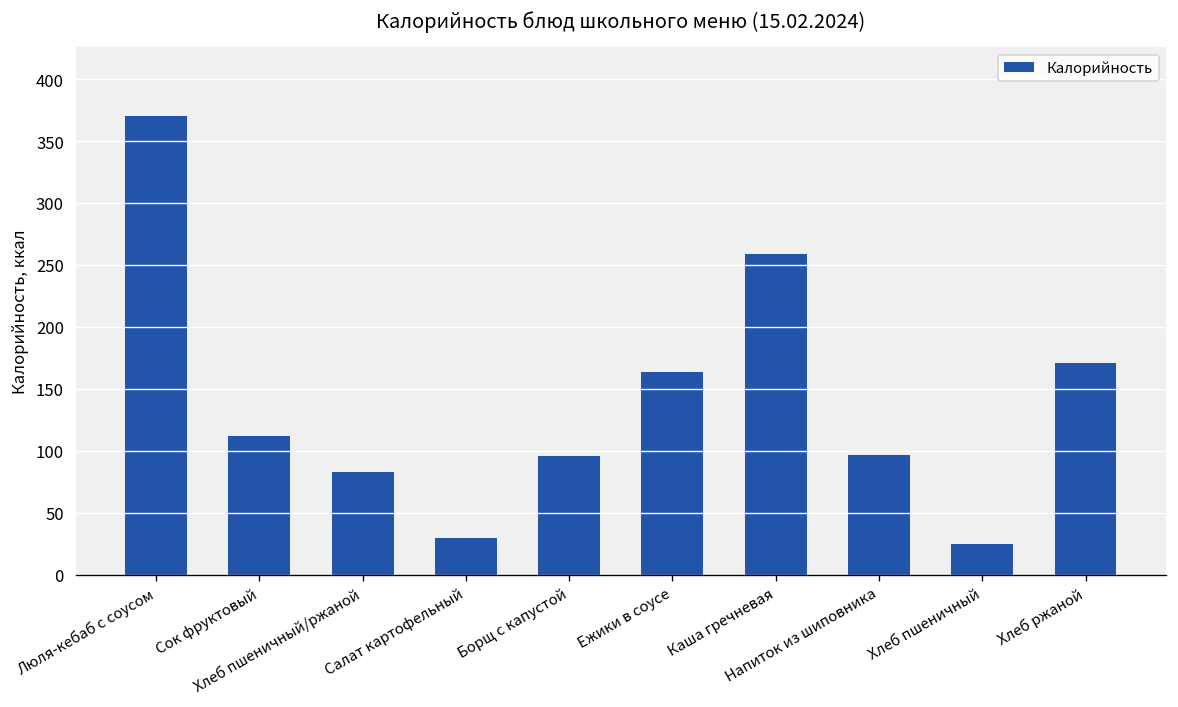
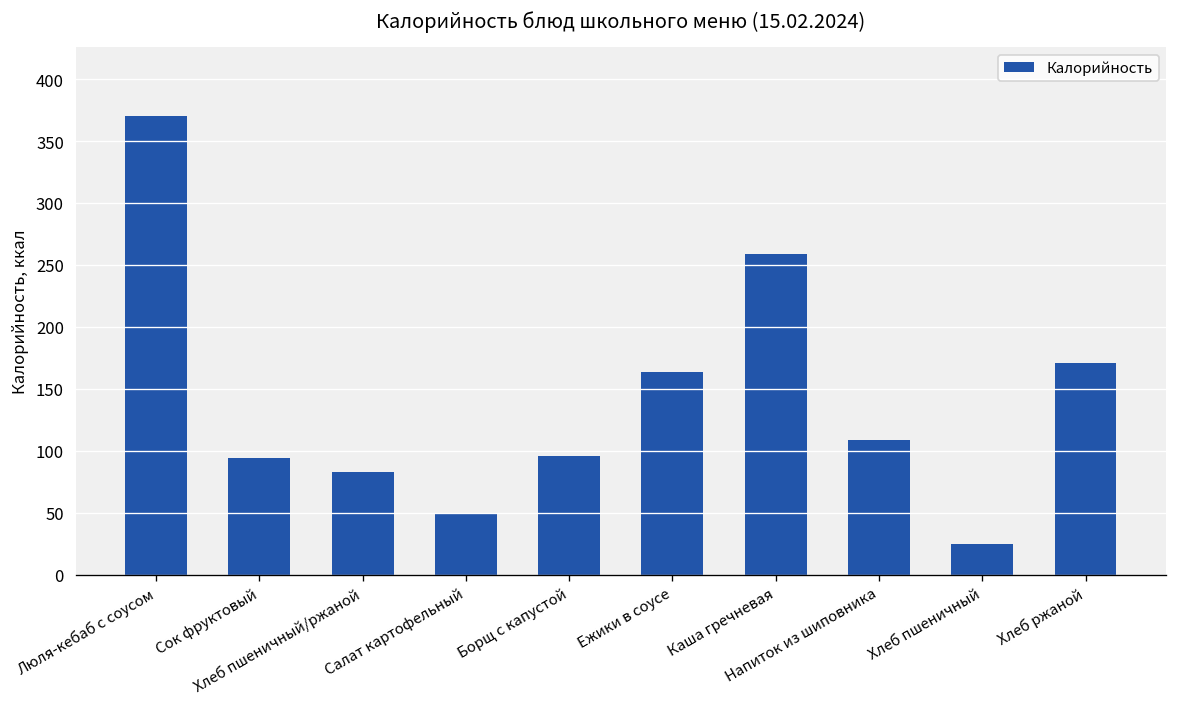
  {
    "Люля-кебаб с соусом": 370,
-   "Сок фруктовый": 112,
+   "Сок фруктовый": 94,
    "Хлеб пшеничный/ржаной": 83,
-   "Салат картофельный": 30,
+   "Салат картофельный": 49,
    "Борщ с капустой": 96,
    "Ежики в соусе": 164,
    "Каша гречневая": 259,
-   "Напиток из шиповника": 97,
+   "Напиток из шиповника": 109,
    "Хлеб пшеничный": 25,
    "Хлеб ржаной": 171
  }
